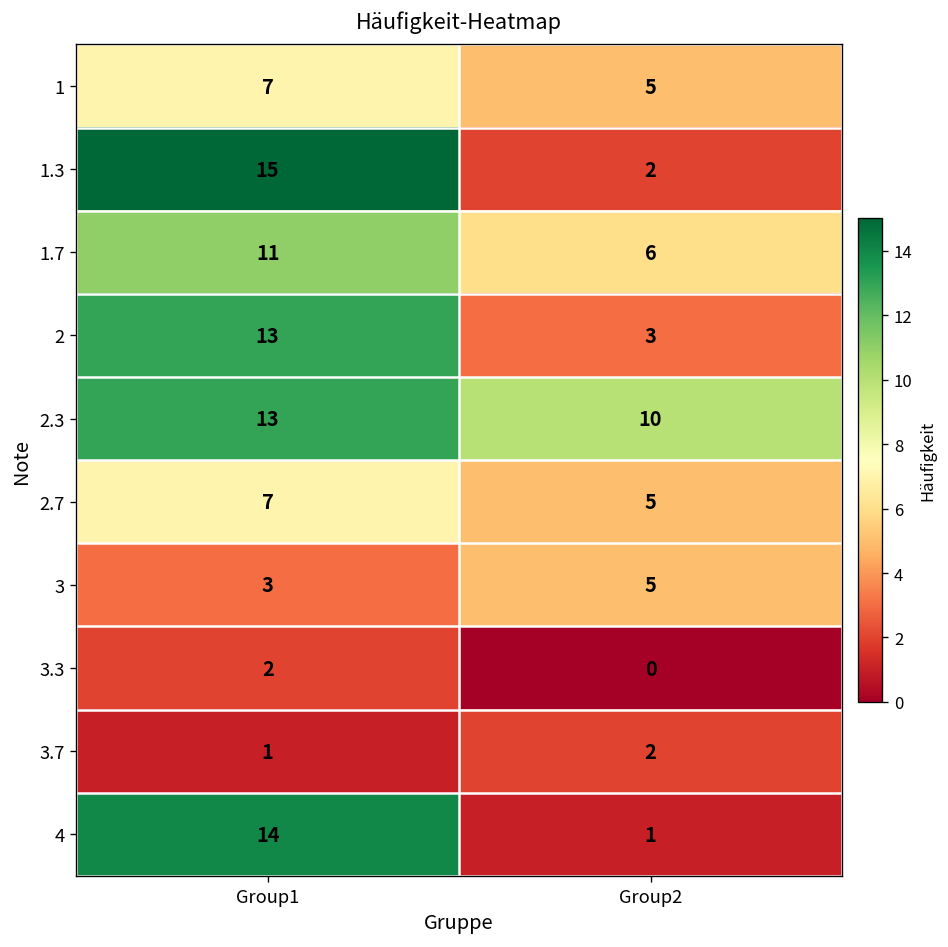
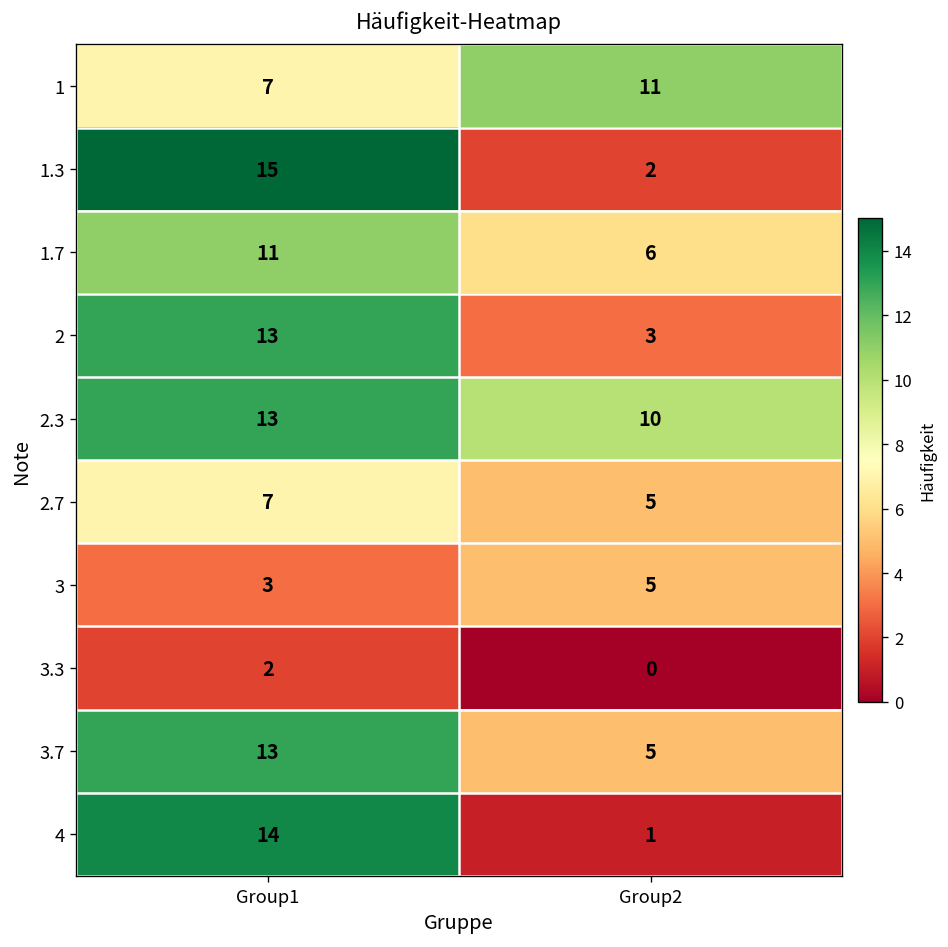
  {
    "1": {
      "Group1": 7,
-     "Group2": 5
+     "Group2": 11
    },
    "1.3": {
      "Group1": 15,
      "Group2": 2
    },
    "1.7": {
      "Group1": 11,
      "Group2": 6
    },
    "2": {
      "Group1": 13,
      "Group2": 3
    },
    "2.3": {
      "Group1": 13,
      "Group2": 10
    },
    "2.7": {
      "Group1": 7,
      "Group2": 5
    },
    "3": {
      "Group1": 3,
      "Group2": 5
    },
    "3.3": {
      "Group1": 2,
      "Group2": 0
    },
    "3.7": {
-     "Group1": 1,
-     "Group2": 2
+     "Group1": 13,
+     "Group2": 5
    },
    "4": {
      "Group1": 14,
      "Group2": 1
    }
  }
